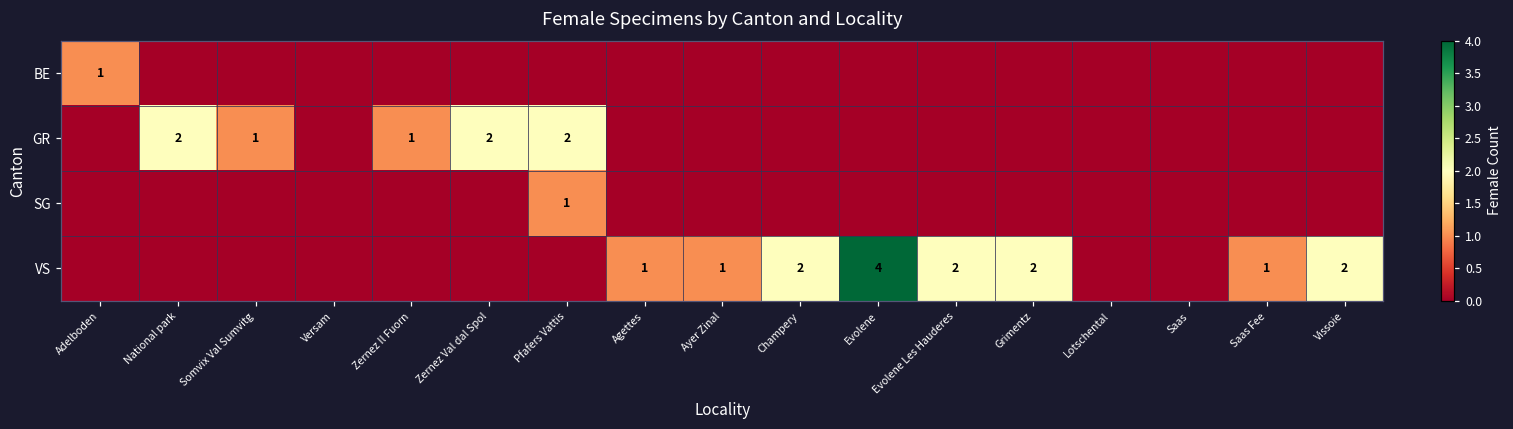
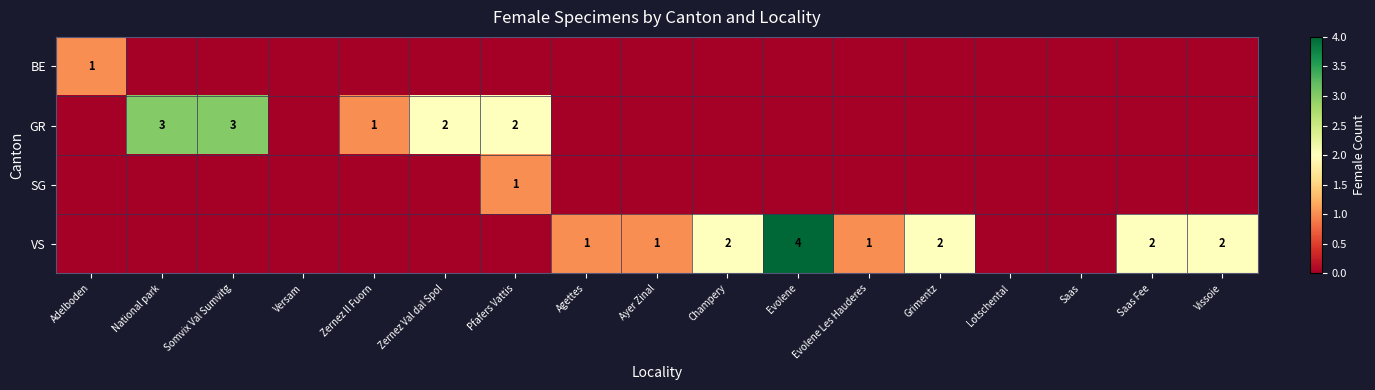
  {
    "BE": {
      "Adelboden": 1
    },
    "GR": {
-     "National park": 2,
-     "Somvix Val Sumvitg": 1,
+     "National park": 3,
+     "Somvix Val Sumvitg": 3,
      "Zernez Il Fuorn": 1,
      "Zernez Val dal Spol": 2,
      "Pfafers Vattis": 2
    },
    "SG": {
      "Pfafers Vattis": 1
    },
    "VS": {
      "Agettes": 1,
      "Ayer Zinal": 1,
      "Champery": 2,
      "Evolene": 4,
-     "Evolene Les Hauderes": 2,
+     "Evolene Les Hauderes": 1,
      "Grimentz": 2,
-     "Saas Fee": 1,
+     "Saas Fee": 2,
      "Vissoie": 2
    }
  }
